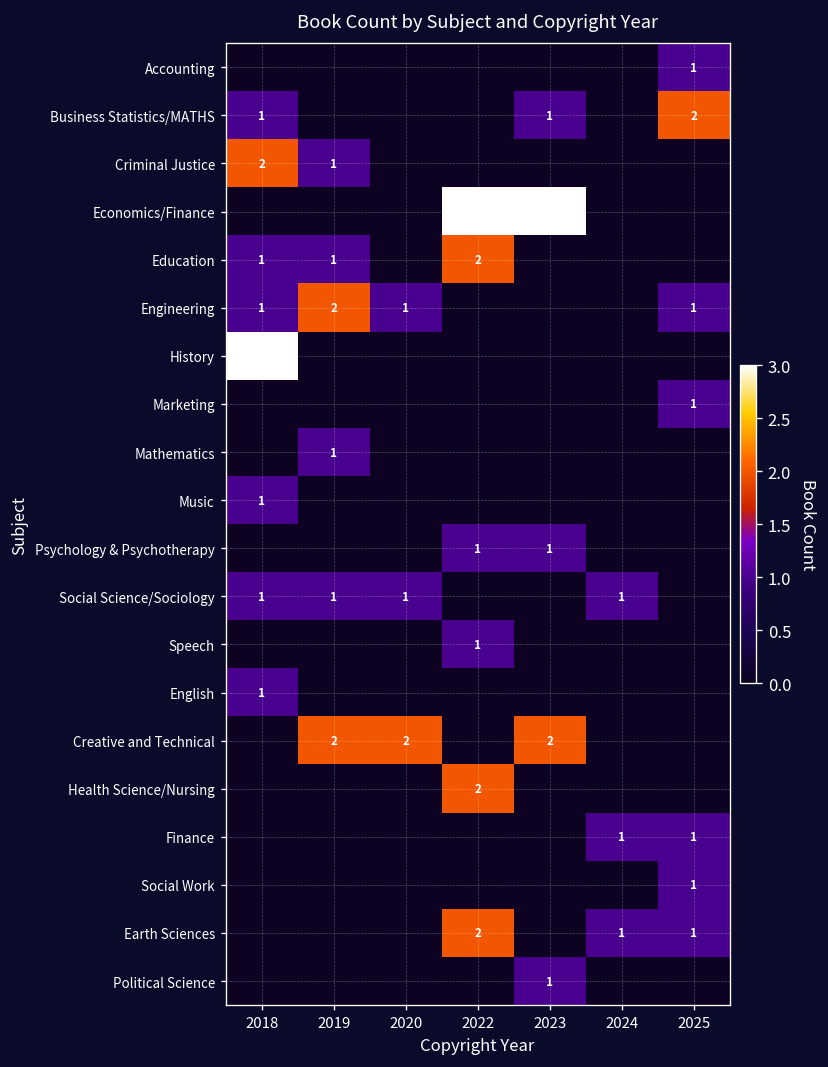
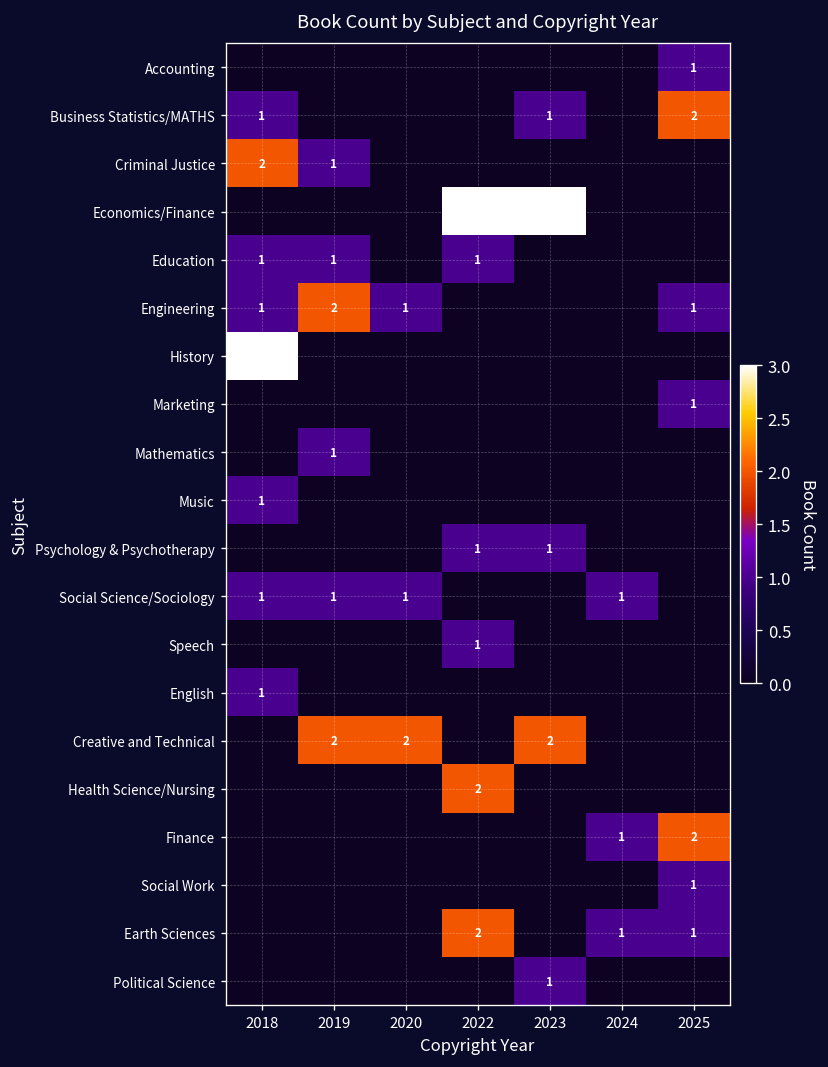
  {
    "Accounting": {
      "2025": 1
    },
    "Business Statistics/MATHS": {
      "2018": 1,
      "2023": 1,
      "2025": 2
    },
    "Criminal Justice": {
      "2018": 2,
      "2019": 1
    },
    "Education": {
      "2018": 1,
      "2019": 1,
-     "2022": 2
+     "2022": 1
    },
    "Engineering": {
      "2018": 1,
      "2019": 2,
      "2020": 1,
      "2025": 1
    },
    "Marketing": {
      "2025": 1
    },
    "Mathematics": {
      "2019": 1
    },
    "Music": {
      "2018": 1
    },
    "Psychology & Psychotherapy": {
      "2022": 1,
      "2023": 1
    },
    "Social Science/Sociology": {
      "2018": 1,
      "2019": 1,
      "2020": 1,
      "2024": 1
    },
    "Speech": {
      "2022": 1
    },
    "English": {
      "2018": 1
    },
    "Creative and Technical": {
      "2019": 2,
      "2020": 2,
      "2023": 2
    },
    "Health Science/Nursing": {
      "2022": 2
    },
    "Finance": {
      "2024": 1,
-     "2025": 1
+     "2025": 2
    },
    "Social Work": {
      "2025": 1
    },
    "Earth Sciences": {
      "2022": 2,
      "2024": 1,
      "2025": 1
    },
    "Political Science": {
      "2023": 1
    }
  }
